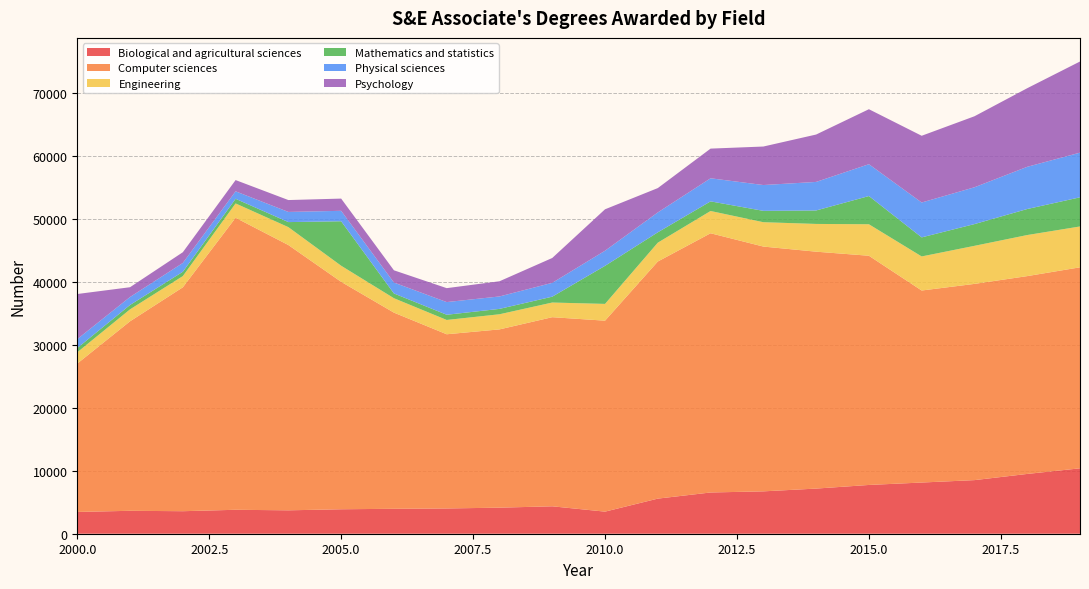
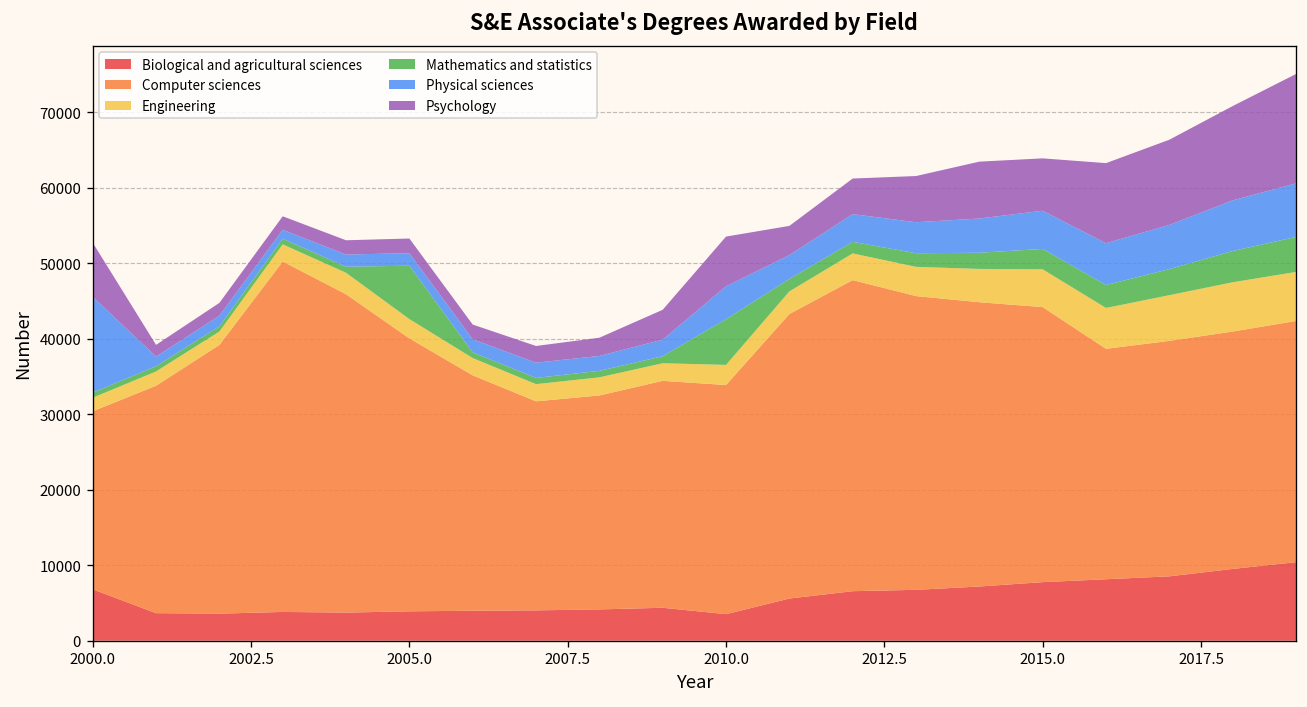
  {
    "Biological and agricultural sciences": {
-     "2000.0": 3000,
+     "2000.0": 7000,
      "2005.0": 4000,
      "2010.0": 4000,
      "2015.0": 8000
    },
    "Computer sciences": {
      "2000.0": 24000,
      "2005.0": 36000,
      "2010.0": 30000,
      "2015.0": 36000
    },
    "Engineering": {
      "2000.0": 2000,
      "2005.0": 3000,
      "2010.0": 3000,
      "2015.0": 5000
    },
    "Mathematics and statistics": {
      "2000.0": 1000,
      "2005.0": 7000,
      "2010.0": 6000,
-     "2015.0": 4000
+     "2015.0": 3000
    },
    "Physical sciences": {
-     "2000.0": 1000,
+     "2000.0": 13000,
      "2005.0": 2000,
-     "2010.0": 2000,
+     "2010.0": 4000,
      "2015.0": 5000
    },
    "Psychology": {
      "2000.0": 7000,
      "2005.0": 2000,
      "2010.0": 7000,
-     "2015.0": 9000
+     "2015.0": 7000
    }
  }
